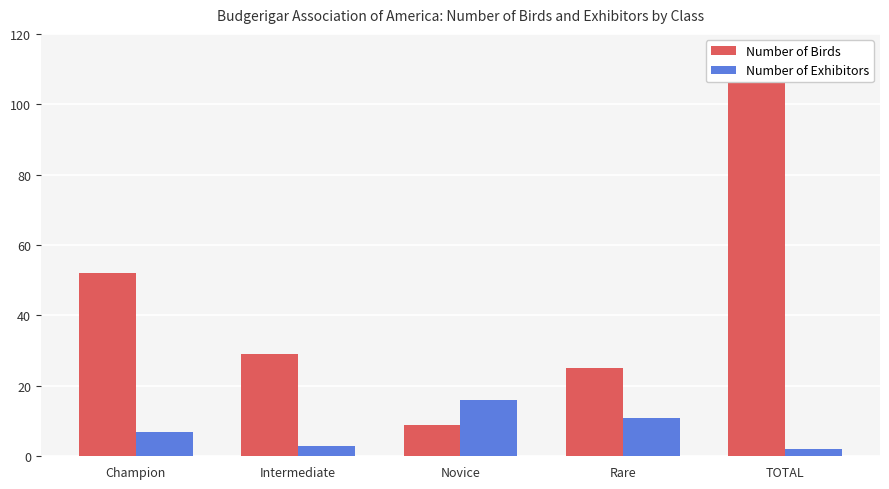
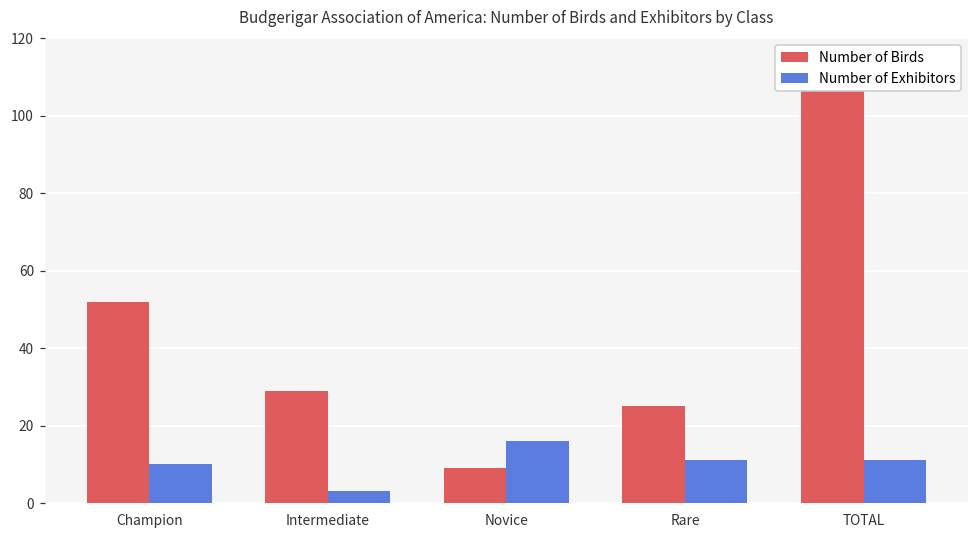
  {
    "Number of Birds": {
      "Champion": 52,
      "Intermediate": 29,
      "Novice": 9,
      "Rare": 25
    },
    "Number of Exhibitors": {
-     "Champion": 7,
+     "Champion": 10,
      "Intermediate": 3,
      "Novice": 16,
      "Rare": 11,
-     "TOTAL": 2
+     "TOTAL": 11
    }
  }
